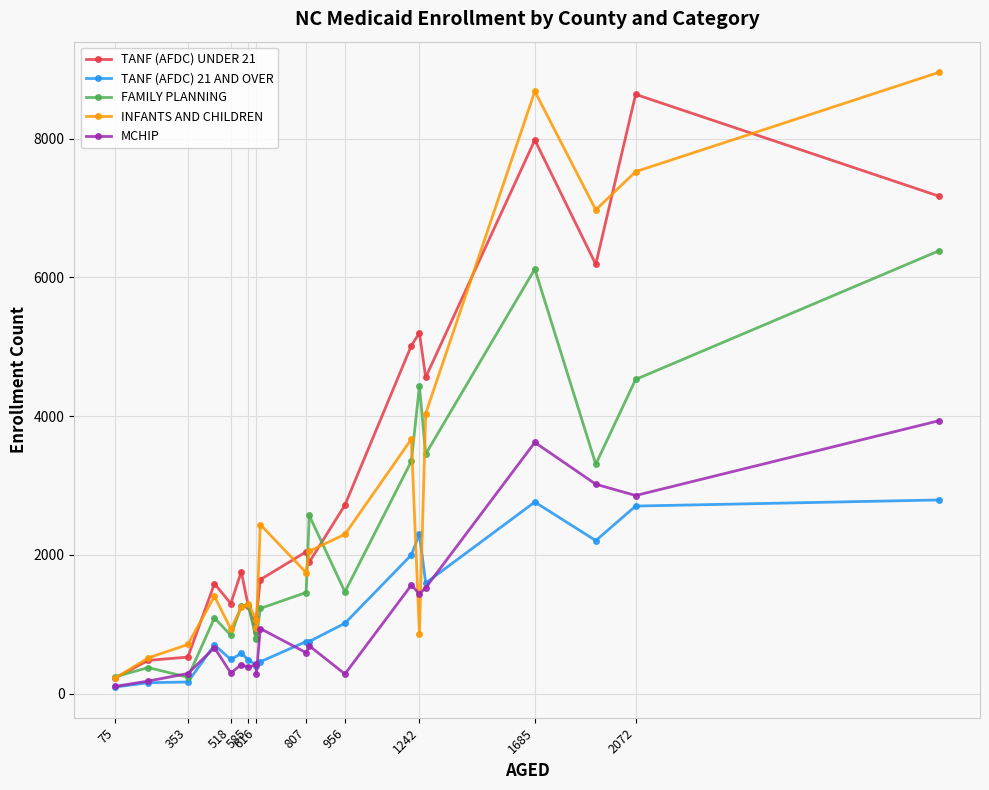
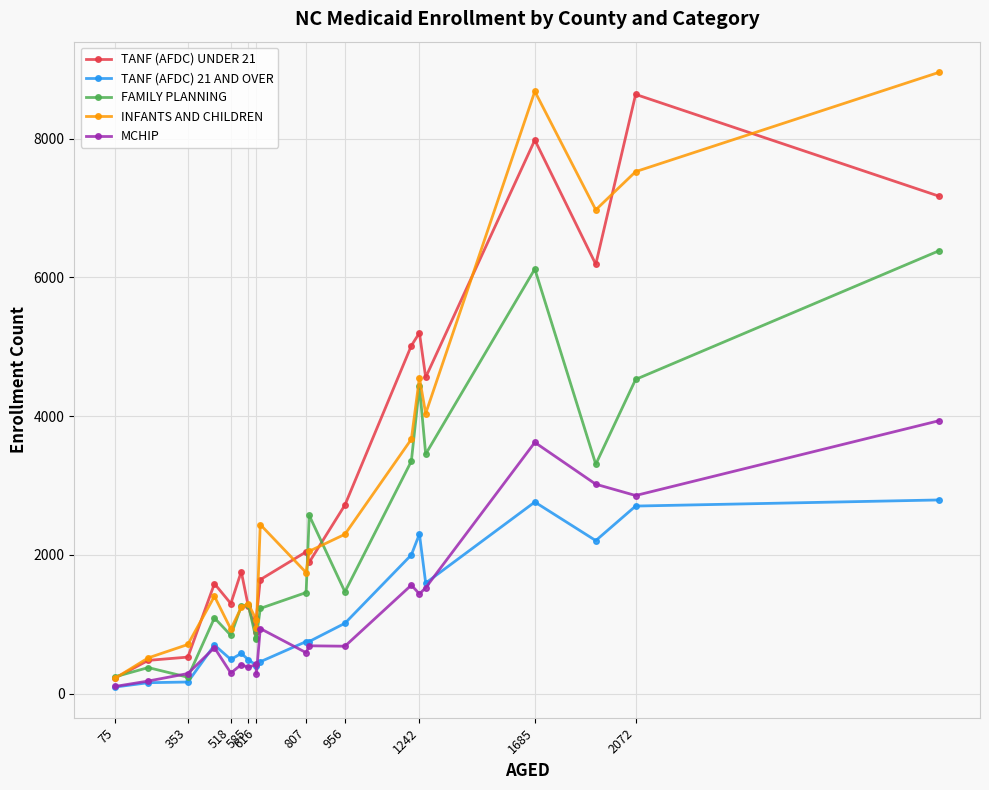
  {
    "TANF (AFDC) UNDER 21": {
      "353": 500,
      "518": 1300,
      "807": 2000,
      "956": 2700,
      "1242": 5200,
      "1685": 8000,
      "2072": 8600
    },
    "TANF (AFDC) 21 AND OVER": {
      "353": 200,
      "518": 500,
      "585": 500,
      "807": 700,
      "956": 1000,
      "1242": 2300,
      "1685": 2800,
      "2072": 2700
    },
    "FAMILY PLANNING": {
      "353": 200,
      "518": 800,
      "616": 800,
      "807": 1500,
      "956": 1500,
      "1242": 4400,
      "1685": 6100,
      "2072": 4500
    },
    "INFANTS AND CHILDREN": {
      "353": 700,
      "518": 900,
      "616": 1000,
      "807": 1700,
      "956": 2300,
-     "1242": 900,
+     "1242": 4600,
      "1685": 8700,
      "2072": 7500
    },
    "MCHIP": {
      "353": 300,
      "518": 300,
      "585": 400,
      "616": 300,
      "807": 600,
-     "956": 300,
+     "956": 700,
      "1242": 1400,
      "1685": 3600,
      "2072": 2900
    }
  }
